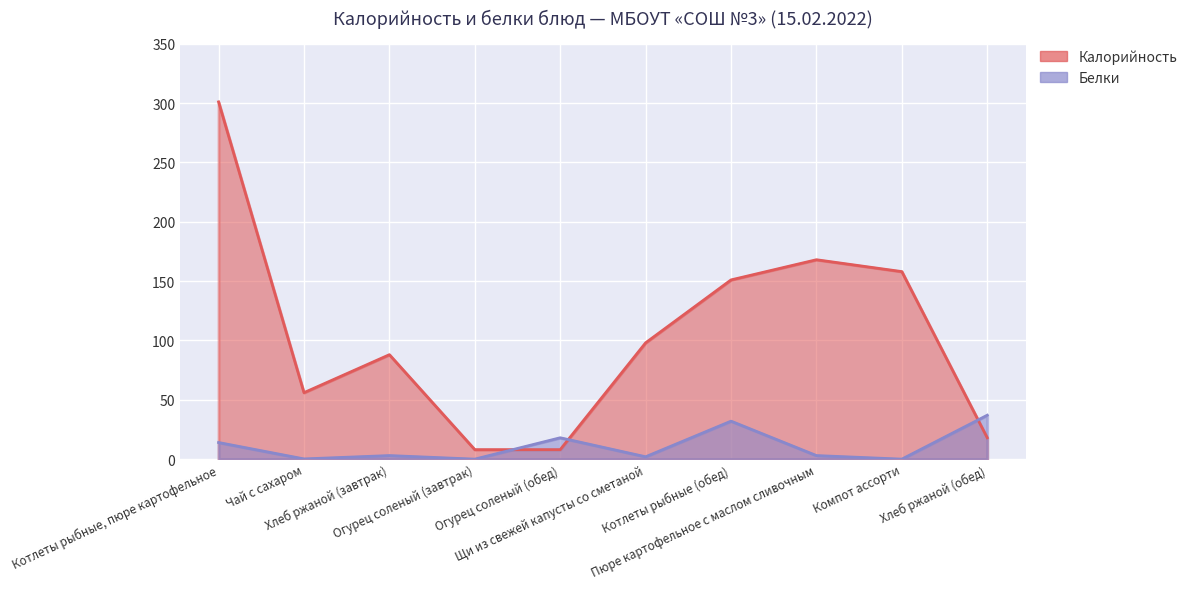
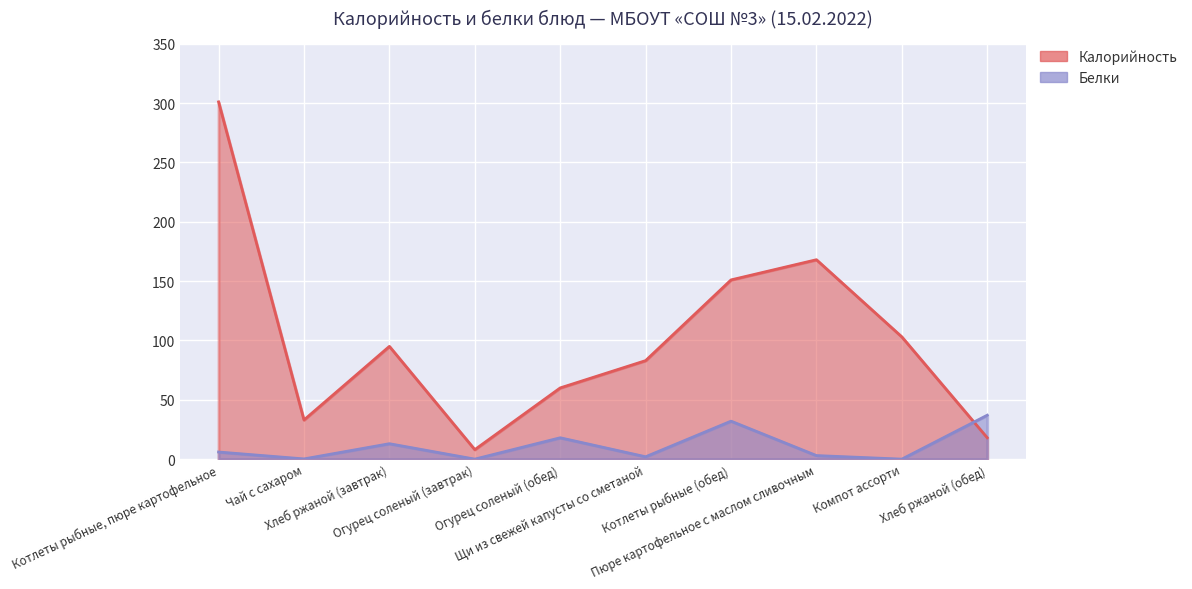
  {
    "Калорийность": {
      "Котлеты рыбные, пюре картофельное": 301,
-     "Чай с сахаром": 56,
-     "Хлеб ржаной (завтрак)": 88,
+     "Чай с сахаром": 33,
+     "Хлеб ржаной (завтрак)": 95,
      "Огурец соленый (завтрак)": 8,
-     "Огурец соленый (обед)": 8,
-     "Щи из свежей капусты со сметаной": 98,
+     "Огурец соленый (обед)": 60,
+     "Щи из свежей капусты со сметаной": 83,
      "Котлеты рыбные (обед)": 151,
      "Пюре картофельное с маслом сливочным": 168,
-     "Компот ассорти": 158,
+     "Компот ассорти": 103,
      "Хлеб ржаной (обед)": 18
    },
    "Белки": {
-     "Котлеты рыбные, пюре картофельное": 14,
+     "Котлеты рыбные, пюре картофельное": 6,
      "Чай с сахаром": 0,
-     "Хлеб ржаной (завтрак)": 3,
+     "Хлеб ржаной (завтрак)": 13,
      "Огурец соленый (завтрак)": 0,
      "Огурец соленый (обед)": 18,
      "Щи из свежей капусты со сметаной": 2,
      "Котлеты рыбные (обед)": 32,
      "Пюре картофельное с маслом сливочным": 3,
      "Компот ассорти": 0,
      "Хлеб ржаной (обед)": 37
    }
  }
